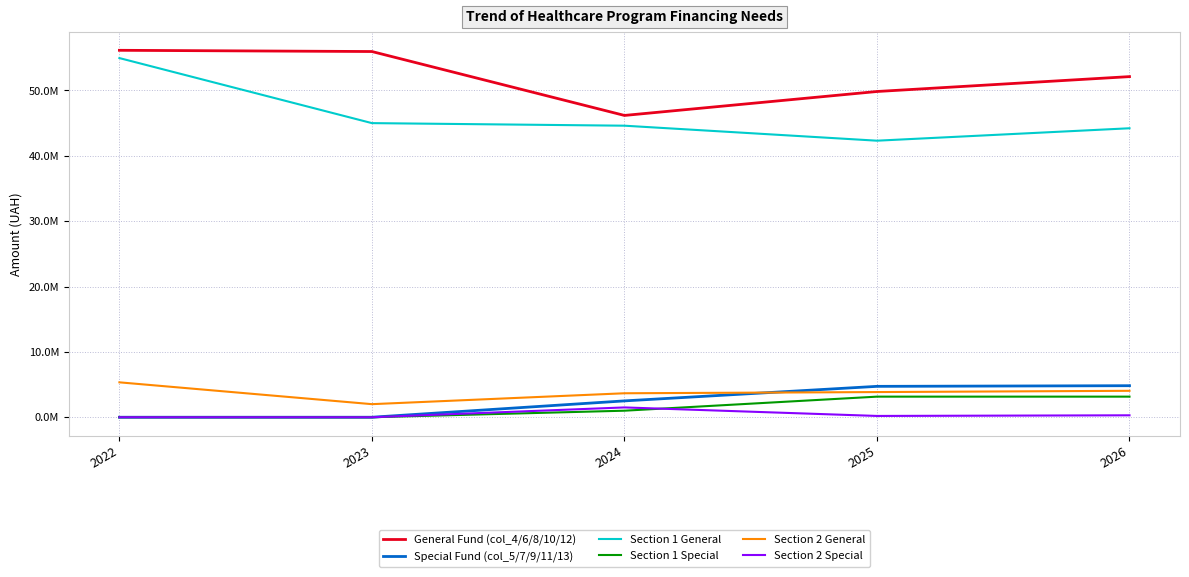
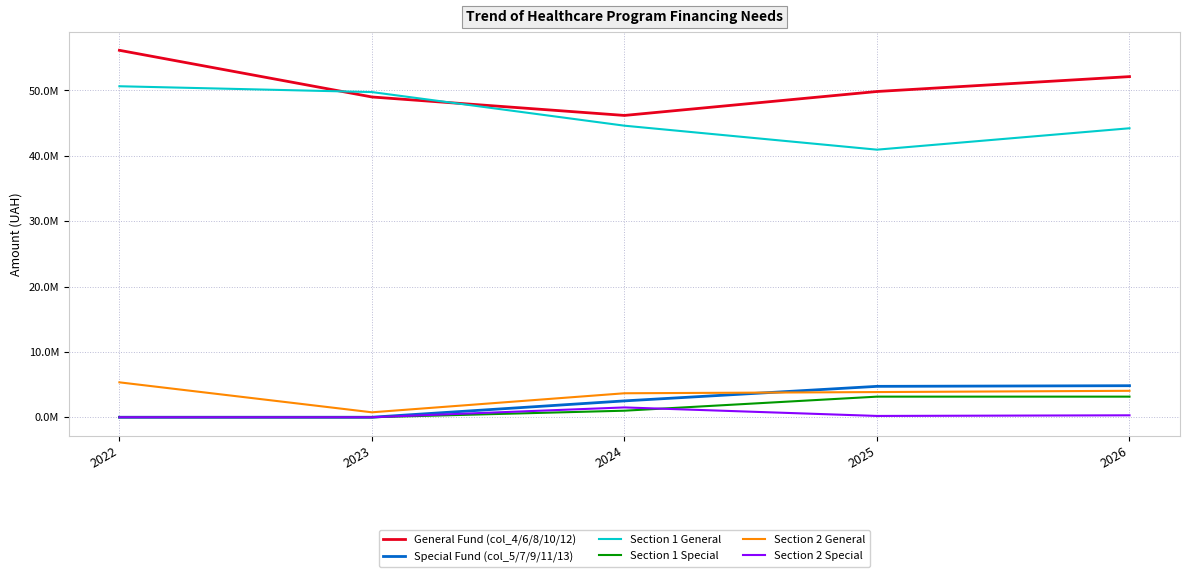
  {
    "General Fund (col_4/6/8/10/12)": {
      "2022": 56000000,
-     "2023": 56000000,
+     "2023": 49000000,
      "2024": 46000000,
      "2025": 50000000,
      "2026": 52000000
    },
    "Special Fund (col_5/7/9/11/13)": {
      "2024": 3000000,
      "2025": 5000000,
      "2026": 5000000
    },
    "Section 1 General": {
-     "2022": 55000000,
-     "2023": 45000000,
+     "2022": 51000000,
+     "2023": 50000000,
      "2024": 45000000,
-     "2025": 42000000,
+     "2025": 41000000,
      "2026": 44000000
    },
    "Section 1 Special": {
      "2024": 1000000,
      "2025": 3000000,
      "2026": 3000000
    },
    "Section 2 General": {
      "2022": 5000000,
-     "2023": 2000000,
+     "2023": 1000000,
      "2024": 4000000,
      "2025": 4000000,
      "2026": 4000000
    },
    "Section 2 Special": {
      "2024": 2000000,
      "2025": 0,
      "2026": 0
    }
  }
